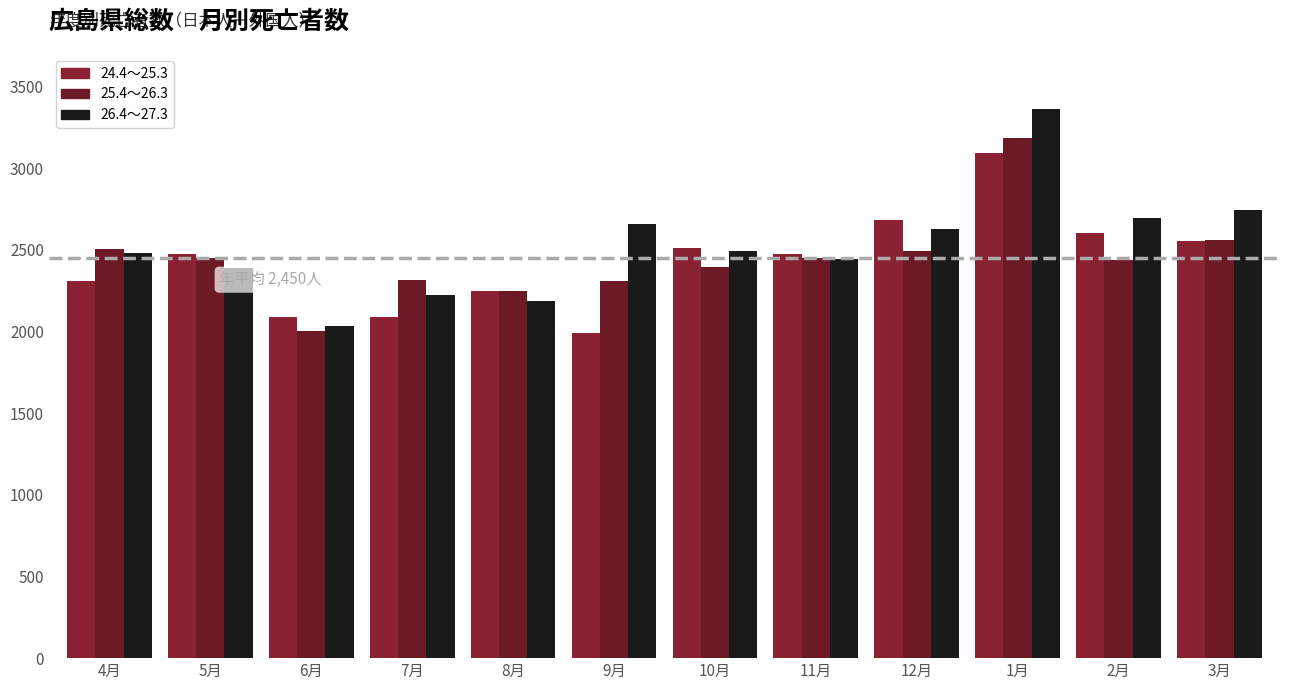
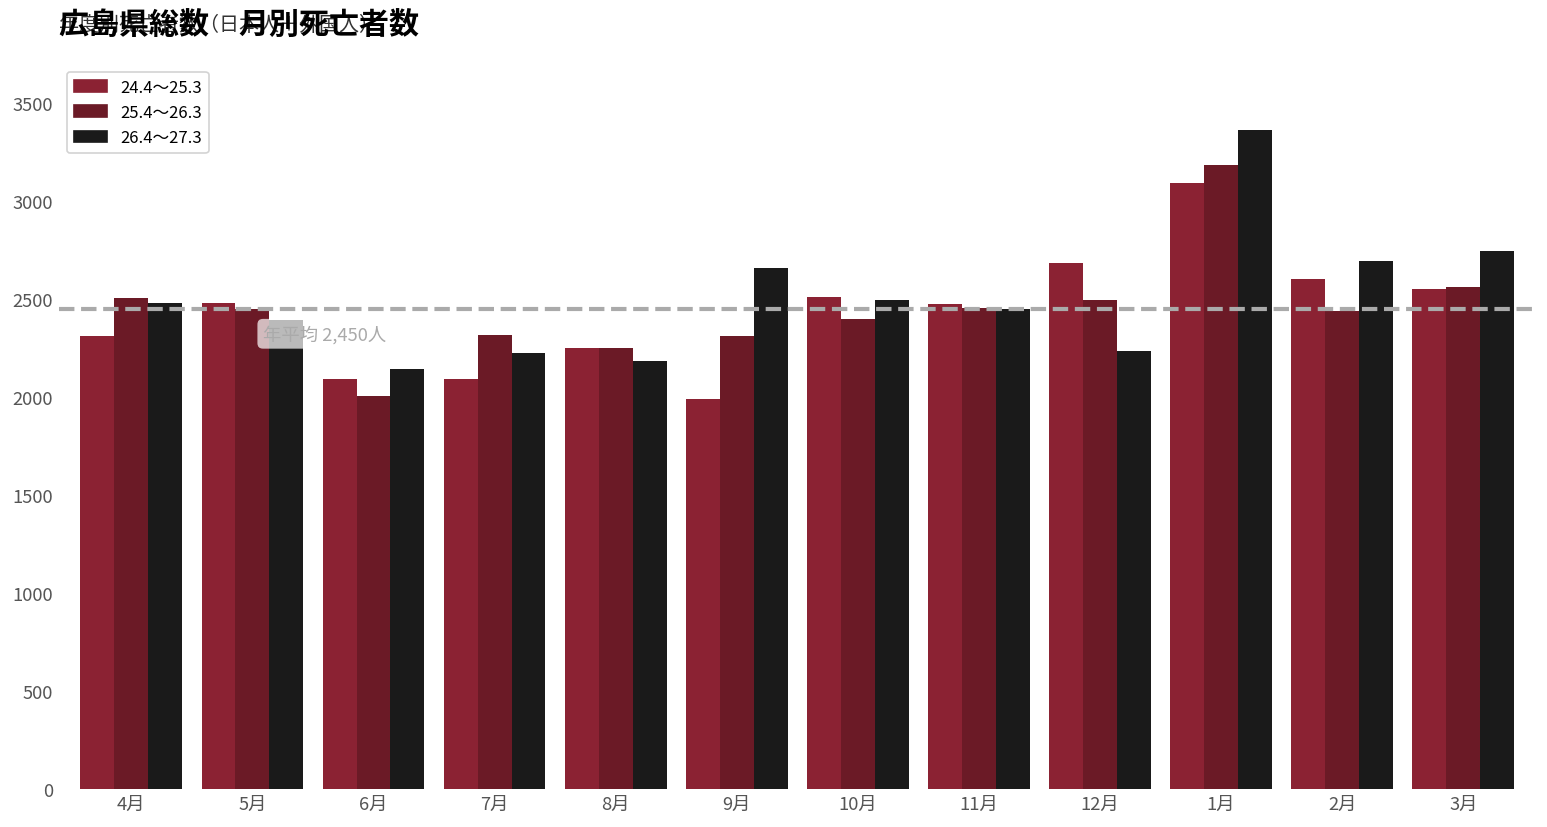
  {
    "26.4～27.3": {
      "4月": 2480,
-     "6月": 2040,
+     "6月": 2140,
      "7月": 2220,
      "8月": 2190,
      "9月": 2660,
      "10月": 2490,
      "11月": 2450,
-     "12月": 2630,
+     "12月": 2240,
      "1月": 3360,
      "2月": 2690,
      "3月": 2740
    }
  }
